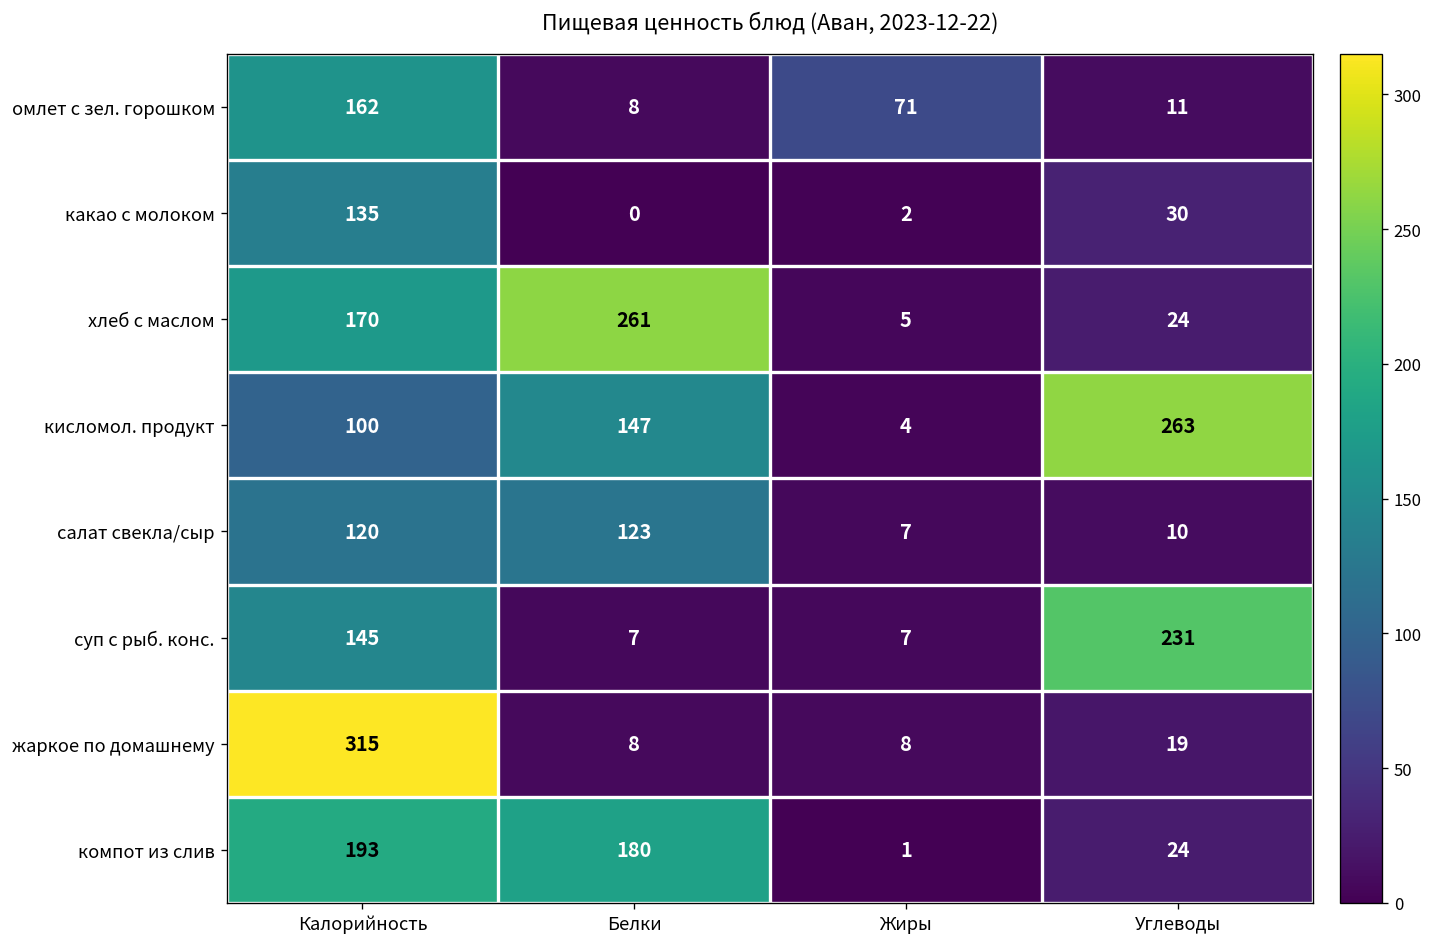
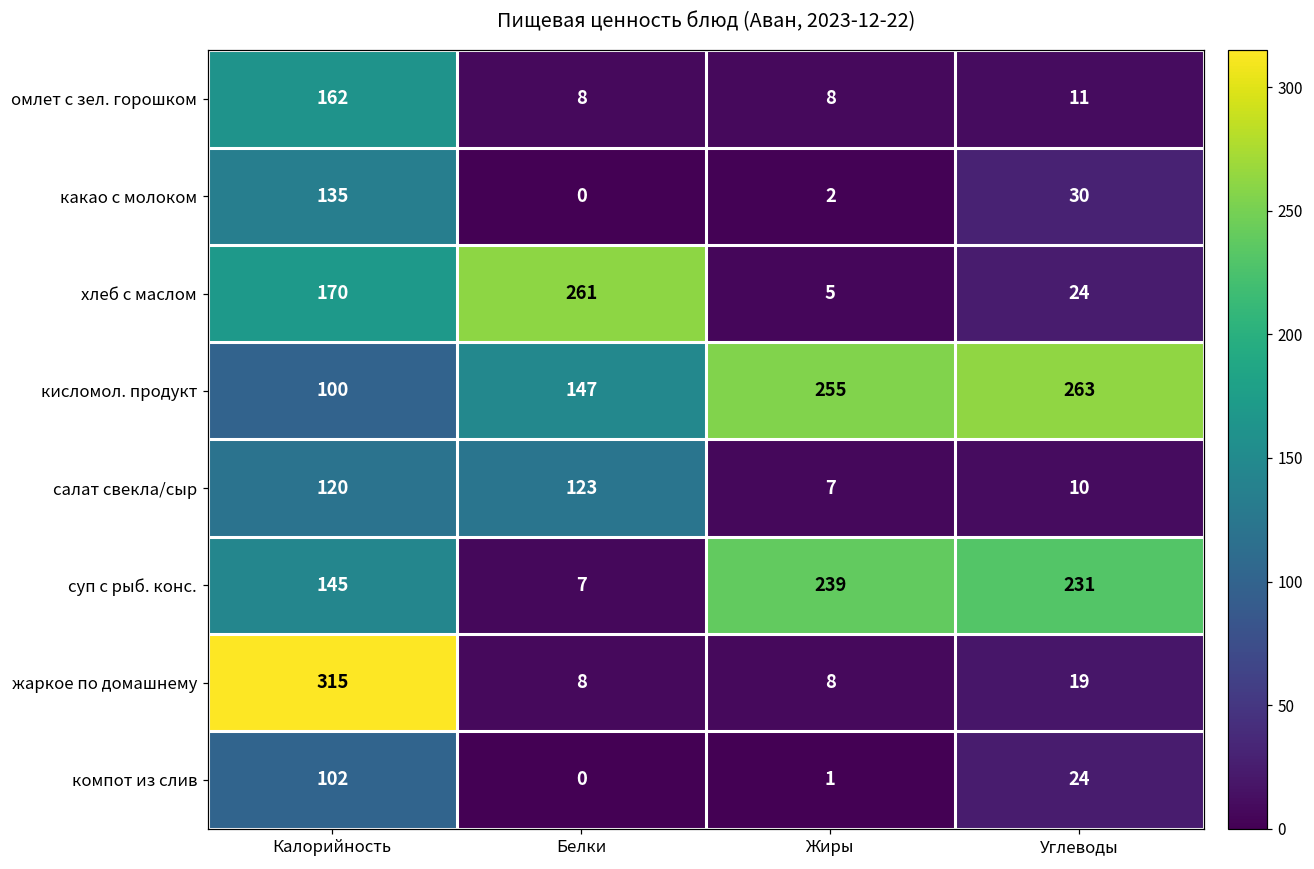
  {
    "омлет с зел. горошком": {
      "Калорийность": 162,
      "Белки": 8,
-     "Жиры": 71,
+     "Жиры": 8,
      "Углеводы": 11
    },
    "какао с молоком": {
      "Калорийность": 135,
      "Белки": 0,
      "Жиры": 2,
      "Углеводы": 30
    },
    "хлеб с маслом": {
      "Калорийность": 170,
      "Белки": 261,
      "Жиры": 5,
      "Углеводы": 24
    },
    "кисломол. продукт": {
      "Калорийность": 100,
      "Белки": 147,
-     "Жиры": 4,
+     "Жиры": 255,
      "Углеводы": 263
    },
    "салат свекла/сыр": {
      "Калорийность": 120,
      "Белки": 123,
      "Жиры": 7,
      "Углеводы": 10
    },
    "суп с рыб. конс.": {
      "Калорийность": 145,
      "Белки": 7,
-     "Жиры": 7,
+     "Жиры": 239,
      "Углеводы": 231
    },
    "жаркое по домашнему": {
      "Калорийность": 315,
      "Белки": 8,
      "Жиры": 8,
      "Углеводы": 19
    },
    "компот из слив": {
-     "Калорийность": 193,
-     "Белки": 180,
+     "Калорийность": 102,
+     "Белки": 0,
      "Жиры": 1,
      "Углеводы": 24
    }
  }
